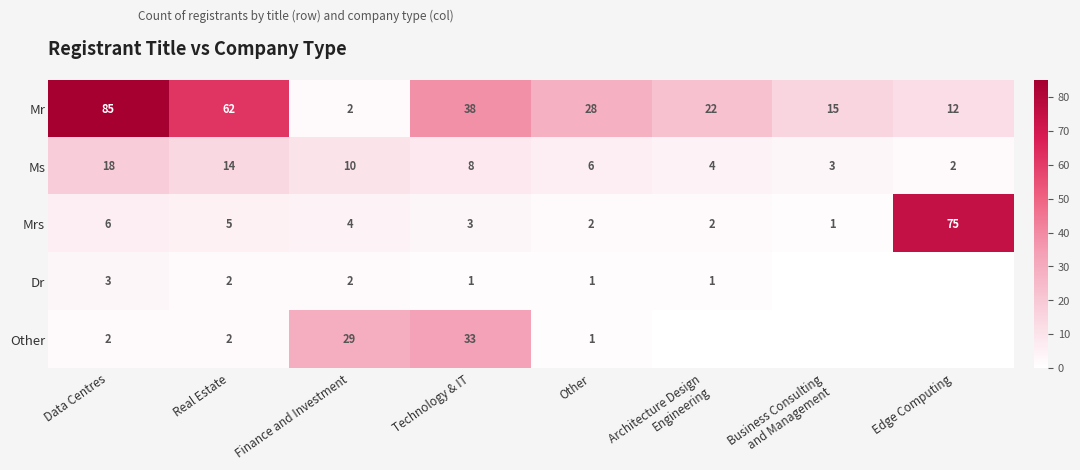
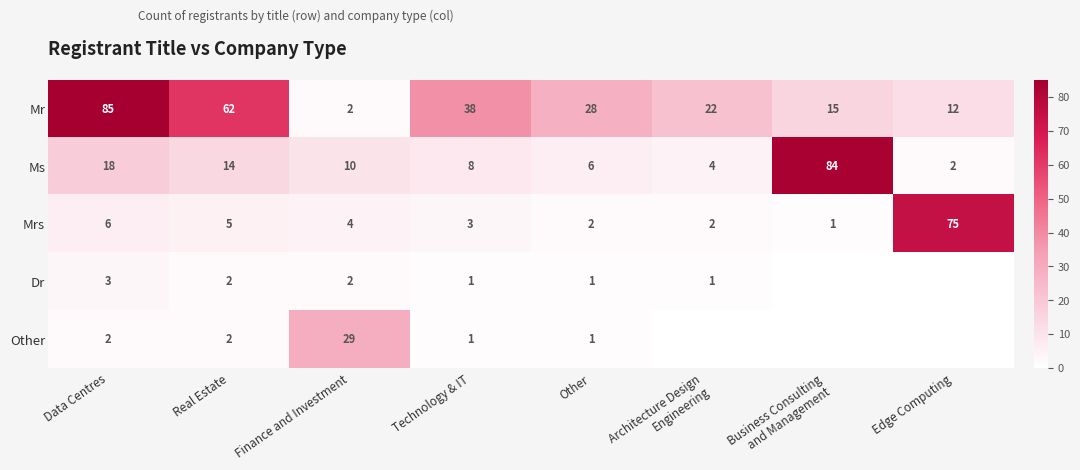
  {
    "Mr": {
      "Data Centres": 85,
      "Real Estate": 62,
      "Finance and Investment": 2,
      "Technology & IT": 38,
      "Other": 28,
      "Architecture Design Engineering": 22,
      "Business Consulting and Management": 15,
      "Edge Computing": 12
    },
    "Ms": {
      "Data Centres": 18,
      "Real Estate": 14,
      "Finance and Investment": 10,
      "Technology & IT": 8,
      "Other": 6,
      "Architecture Design Engineering": 4,
-     "Business Consulting and Management": 3,
+     "Business Consulting and Management": 84,
      "Edge Computing": 2
    },
    "Mrs": {
      "Data Centres": 6,
      "Real Estate": 5,
      "Finance and Investment": 4,
      "Technology & IT": 3,
      "Other": 2,
      "Architecture Design Engineering": 2,
      "Business Consulting and Management": 1,
      "Edge Computing": 75
    },
    "Dr": {
      "Data Centres": 3,
      "Real Estate": 2,
      "Finance and Investment": 2,
      "Technology & IT": 1,
      "Other": 1,
      "Architecture Design Engineering": 1
    },
    "Other": {
      "Data Centres": 2,
      "Real Estate": 2,
      "Finance and Investment": 29,
-     "Technology & IT": 33,
+     "Technology & IT": 1,
      "Other": 1
    }
  }
